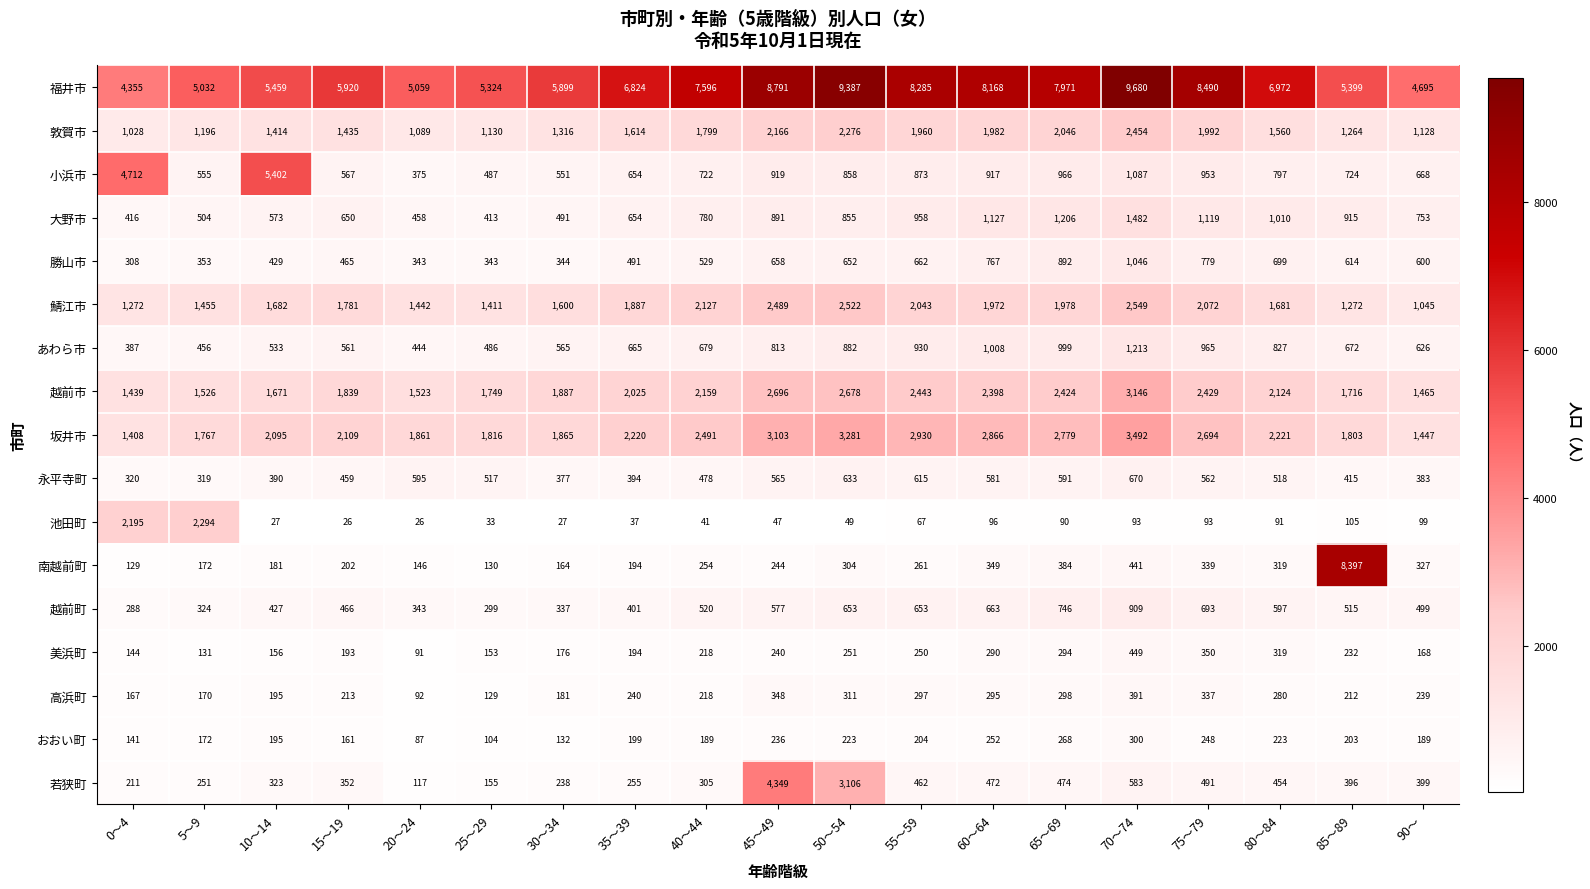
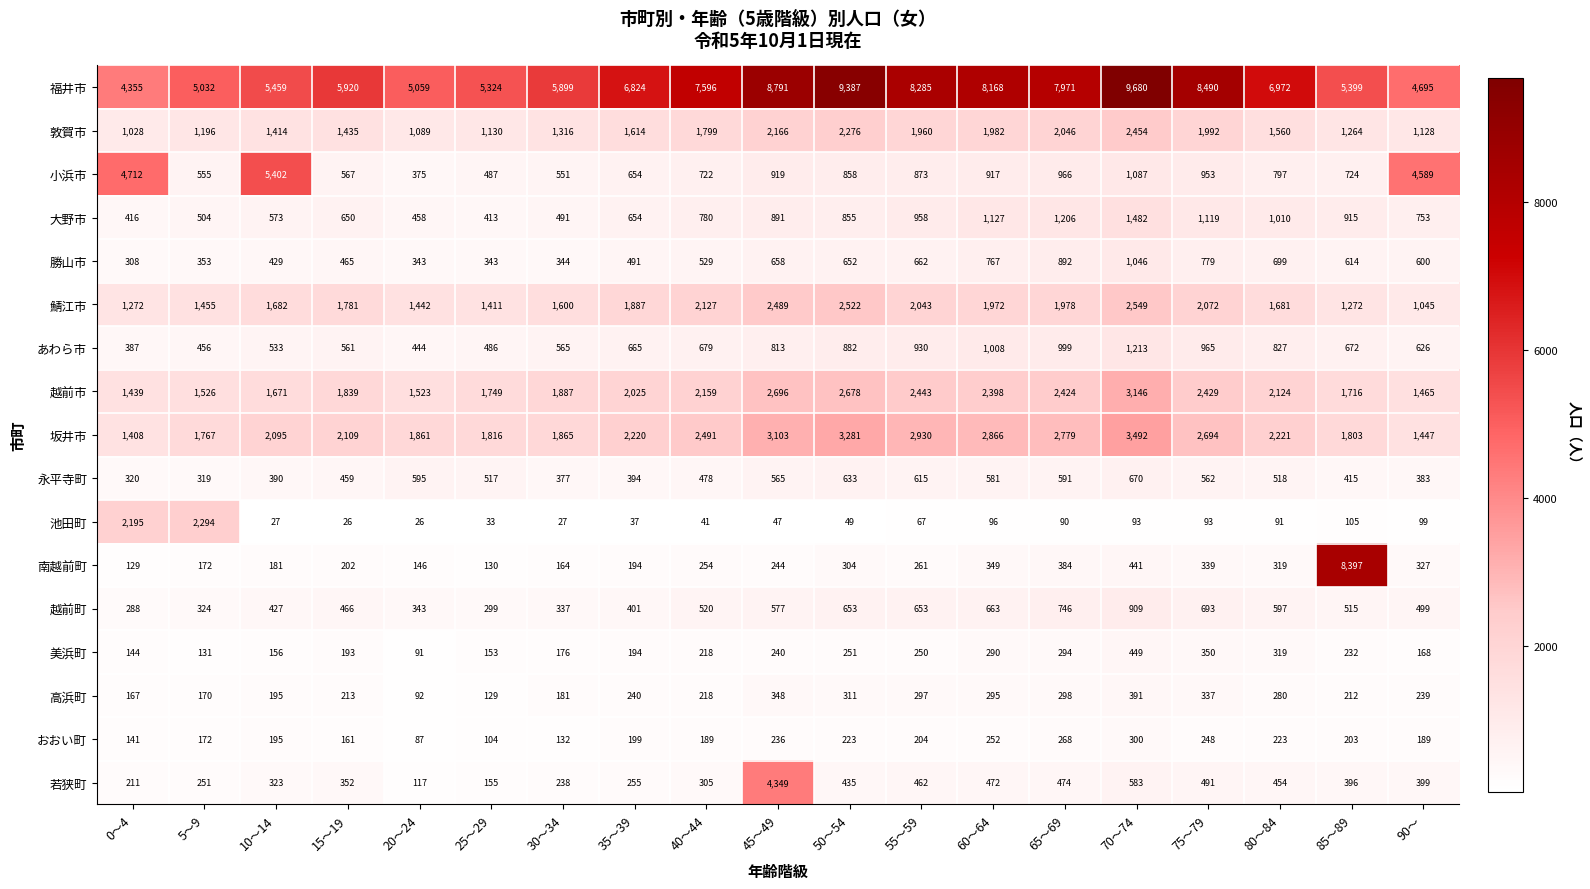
  {
    "小浜市": {
      "0～4": "4,712",
      "5～9": "555",
      "10～14": "5,402",
      "15～19": "567",
      "20～24": "375",
      "25～29": "487",
      "30～34": "551",
      "35～39": "654",
      "40～44": "722",
      "45～49": "919",
      "50～54": "858",
      "55～59": "873",
      "60～64": "917",
      "65～69": "966",
      "70～74": "1,087",
      "75～79": "953",
      "80～84": "797",
      "85～89": "724",
-     "90～": "668"
+     "90～": "4,589"
    },
    "若狭町": {
      "0～4": "211",
      "5～9": "251",
      "10～14": "323",
      "15～19": "352",
      "20～24": "117",
      "25～29": "155",
      "30～34": "238",
      "35～39": "255",
      "40～44": "305",
      "45～49": "4,349",
-     "50～54": "3,106",
+     "50～54": "435",
      "55～59": "462",
      "60～64": "472",
      "65～69": "474",
      "70～74": "583",
      "75～79": "491",
      "80～84": "454",
      "85～89": "396",
      "90～": "399"
    }
  }
